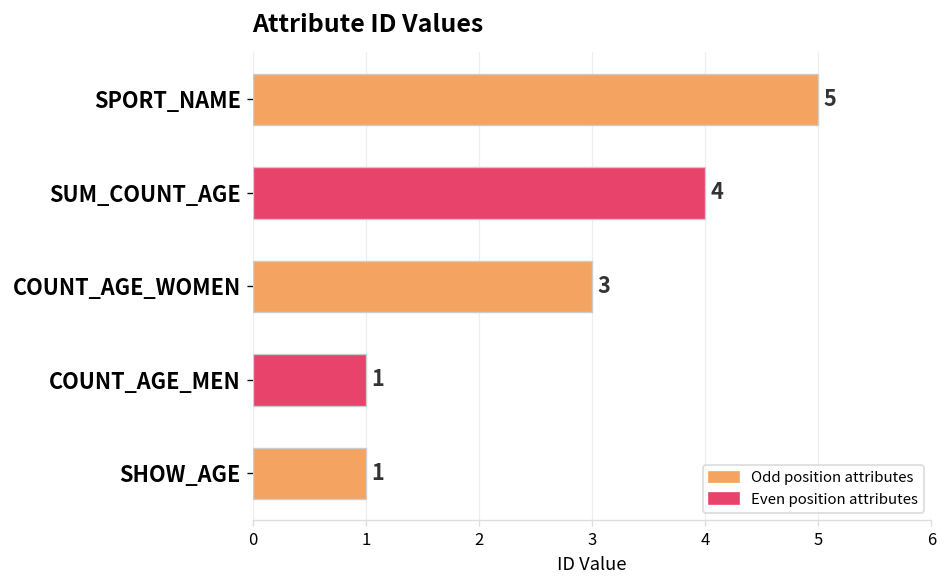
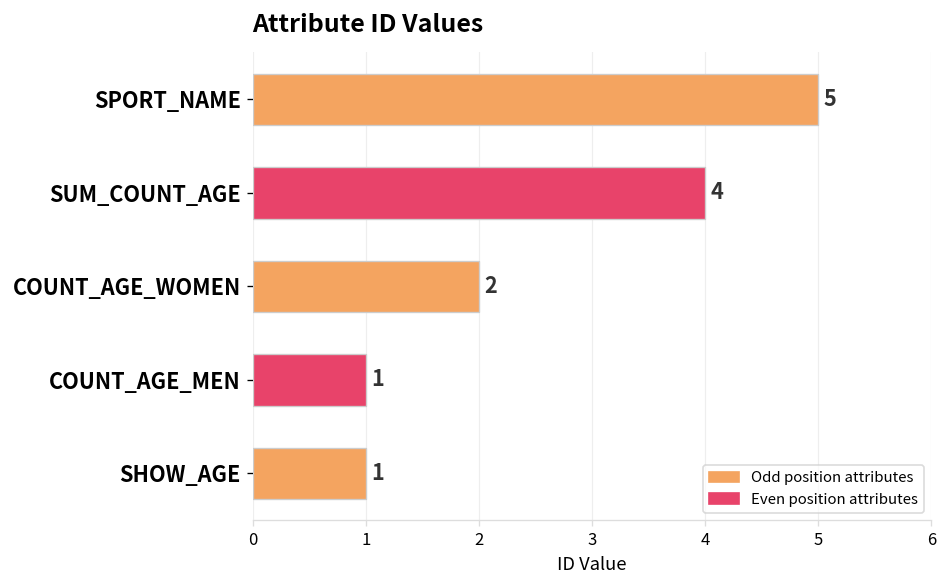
  {
    "SPORT_NAME": 5,
    "SUM_COUNT_AGE": 4,
-   "COUNT_AGE_WOMEN": 3,
+   "COUNT_AGE_WOMEN": 2,
    "COUNT_AGE_MEN": 1,
    "SHOW_AGE": 1
  }
